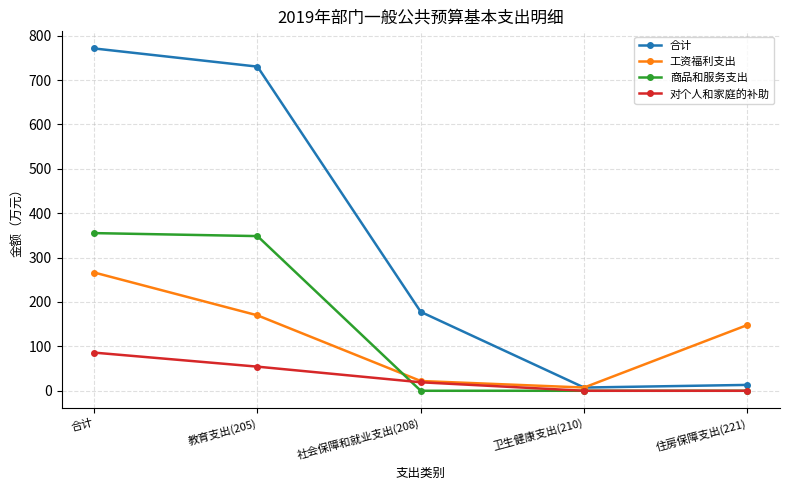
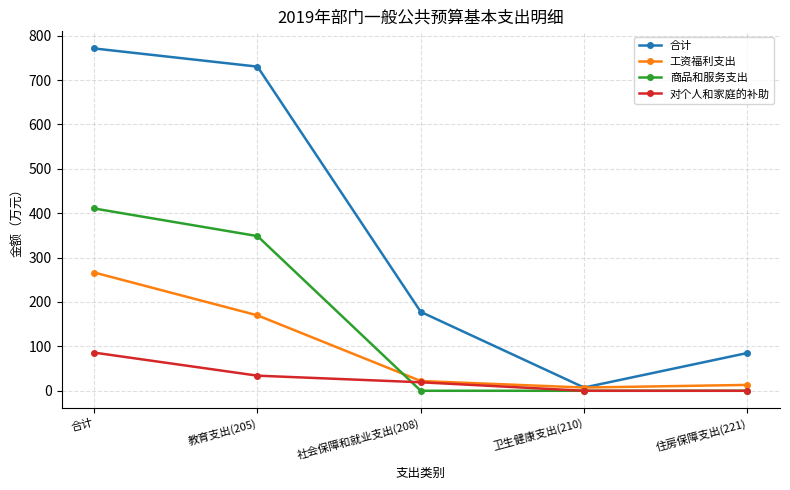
  {
    "合计": {
      "合计": 770,
      "教育支出(205)": 730,
      "社会保障和就业支出(208)": 180,
-     "住房保障支出(221)": 10
+     "住房保障支出(221)": 90
    },
    "工资福利支出": {
      "合计": 270,
      "教育支出(205)": 170,
-     "住房保障支出(221)": 150
+     "住房保障支出(221)": 10
    },
    "商品和服务支出": {
-     "合计": 360,
+     "合计": 410,
      "教育支出(205)": 350,
      "社会保障和就业支出(208)": 0
    },
    "对个人和家庭的补助": {
      "合计": 90,
-     "教育支出(205)": 50
+     "教育支出(205)": 30
    }
  }
